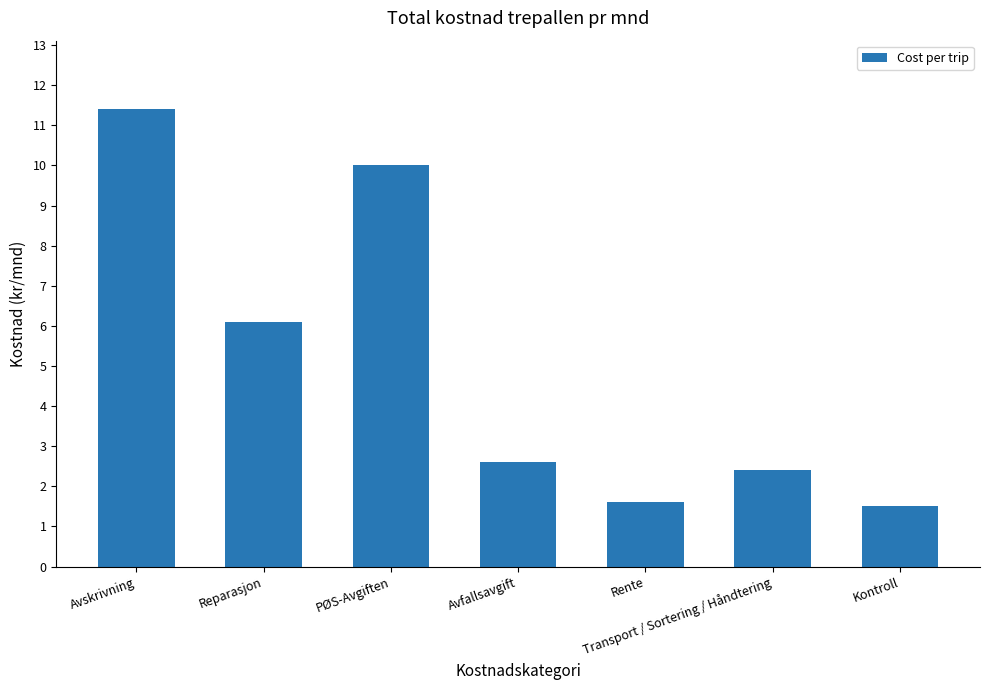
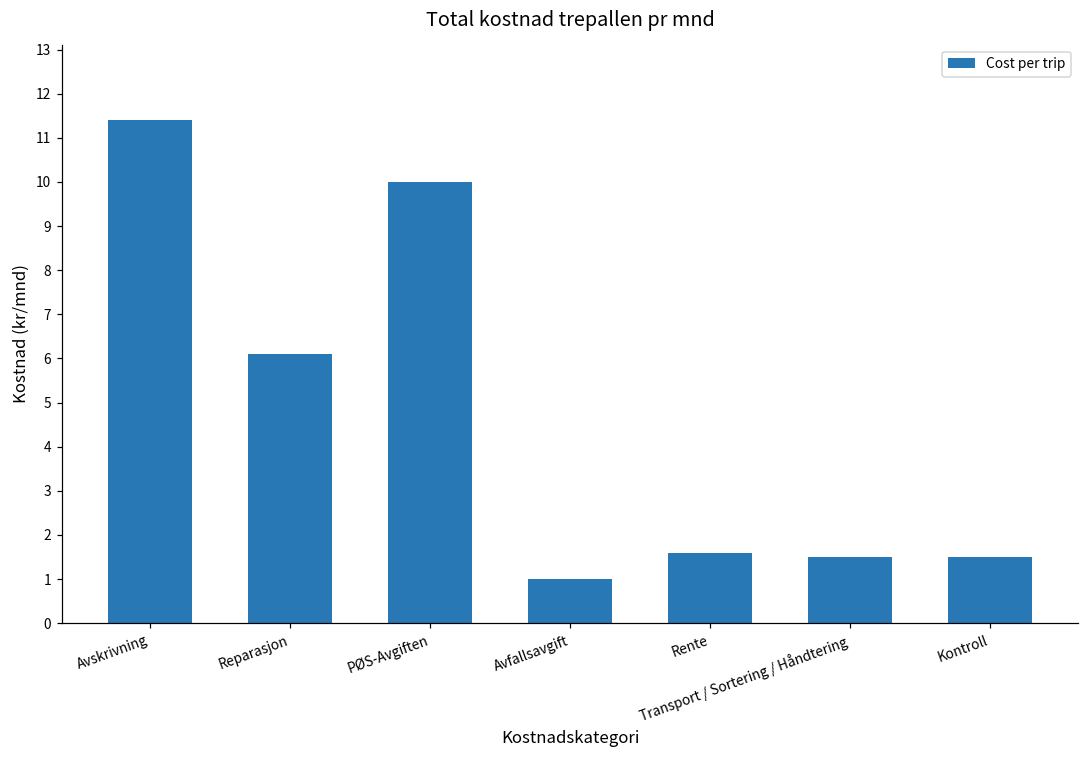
  {
    "Avskrivning": 11.4,
    "Reparasjon": 6.1,
    "PØS-Avgiften": 10.0,
-   "Avfallsavgift": 2.6,
+   "Avfallsavgift": 1.0,
    "Rente": 1.6,
-   "Transport / Sortering / Håndtering": 2.4,
+   "Transport / Sortering / Håndtering": 1.5,
    "Kontroll": 1.5
  }
